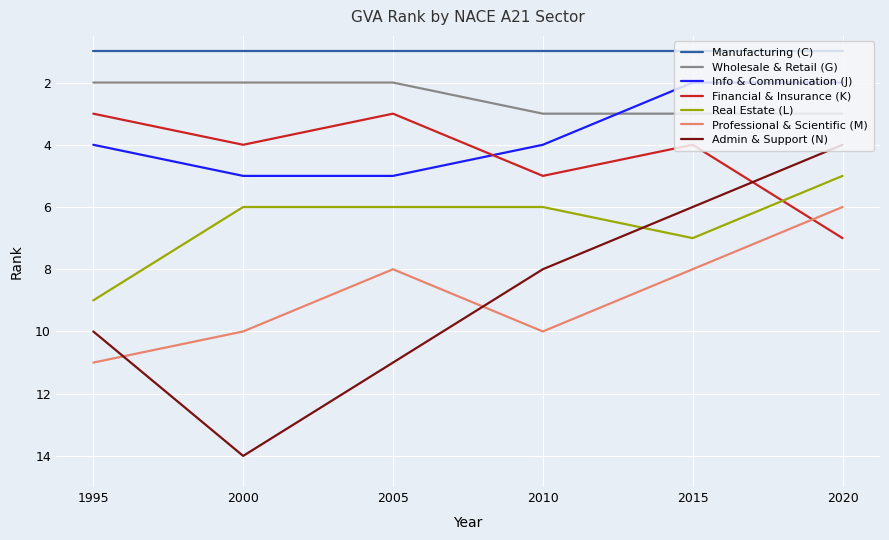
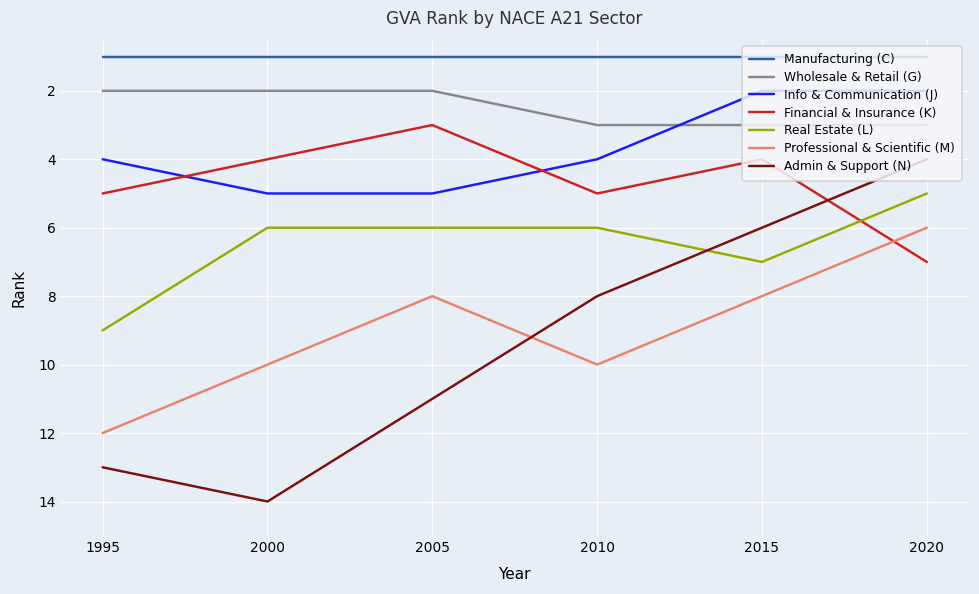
  {
    "Manufacturing (C)": {
      "1995": 1,
      "2000": 1,
      "2005": 1,
      "2010": 1
    },
    "Wholesale & Retail (G)": {
      "1995": 2,
      "2000": 2,
      "2005": 2,
      "2010": 3
    },
    "Info & Communication (J)": {
      "1995": 4,
      "2000": 5,
      "2005": 5,
      "2010": 4
    },
    "Financial & Insurance (K)": {
-     "1995": 3,
+     "1995": 5,
      "2000": 4,
      "2005": 3,
      "2010": 5,
      "2020": 7
    },
    "Real Estate (L)": {
      "1995": 9,
      "2000": 6,
      "2005": 6,
      "2010": 6,
      "2015": 7,
      "2020": 5
    },
    "Professional & Scientific (M)": {
-     "1995": 11,
+     "1995": 12,
      "2000": 10,
      "2005": 8,
      "2010": 10,
      "2015": 8,
      "2020": 6
    },
    "Admin & Support (N)": {
-     "1995": 10,
+     "1995": 13,
      "2000": 14,
      "2005": 11,
      "2010": 8,
      "2015": 6
    }
  }
